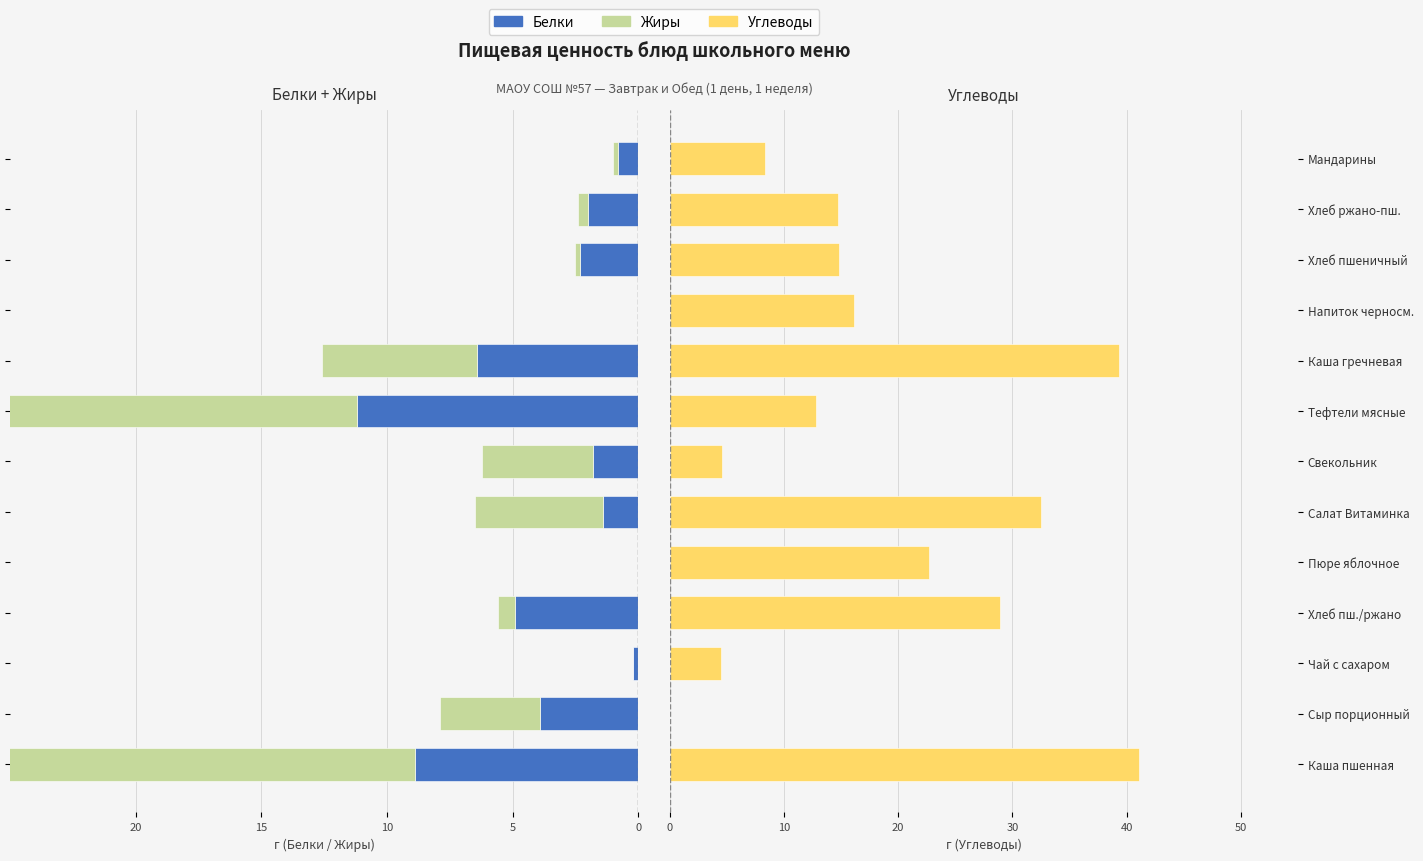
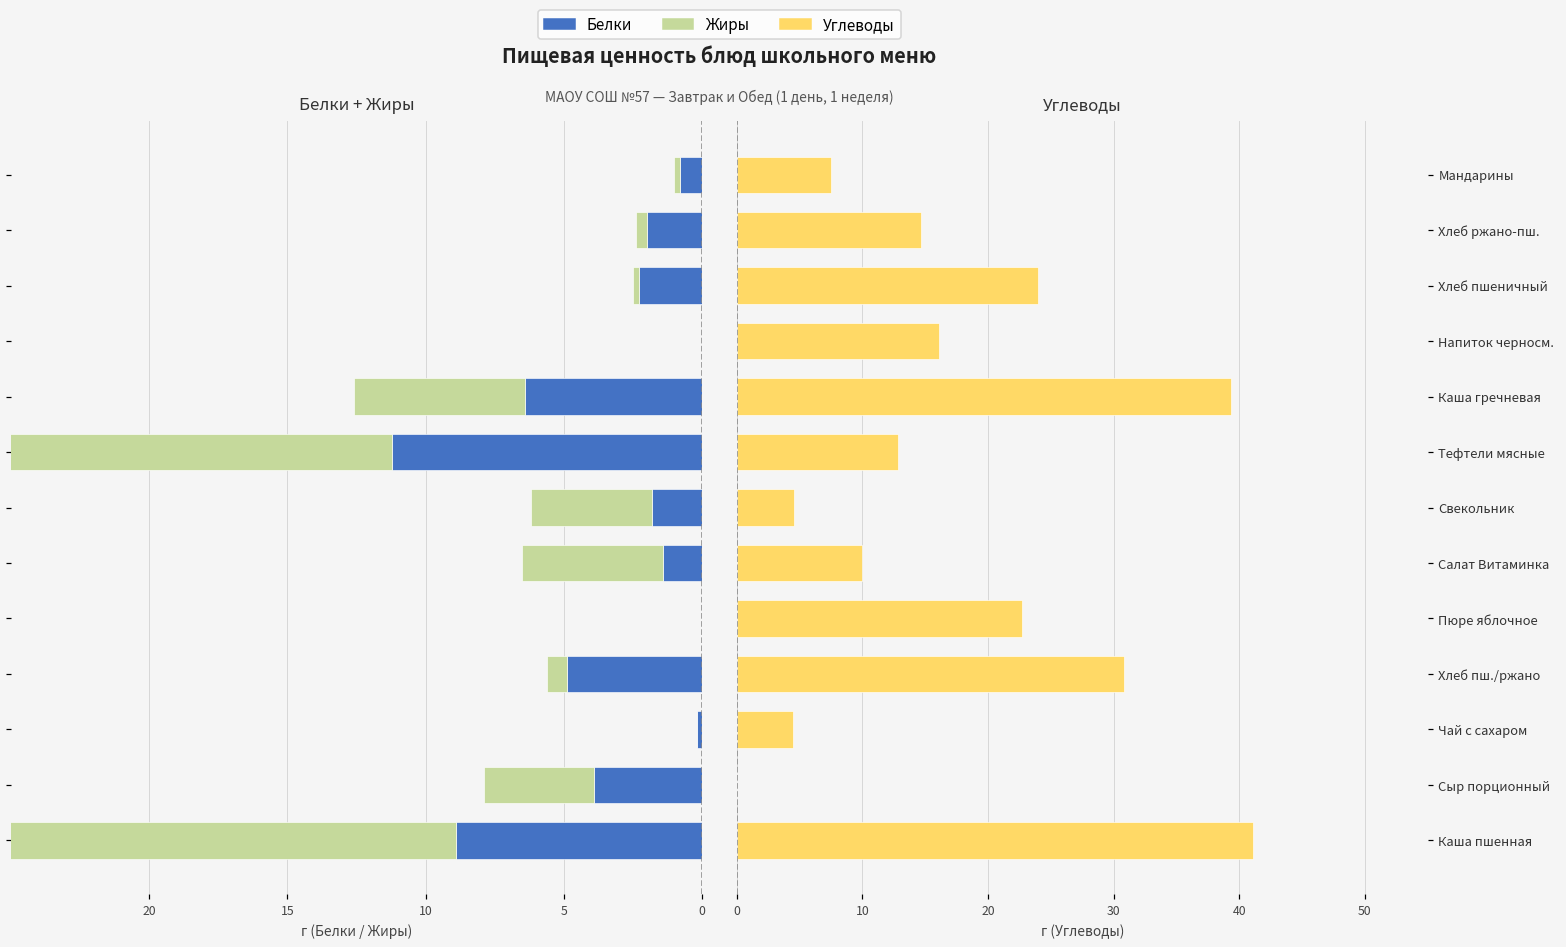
  {
    "Углеводы": {
-     "Мандарины": 8.3,
+     "Мандарины": 7.5,
      "Хлеб ржано-пш.": 14.7,
-     "Хлеб пшеничный": 14.8,
+     "Хлеб пшеничный": 24.0,
      "Напиток черносм.": 16.1,
      "Каша гречневая": 39.3,
      "Тефтели мясные": 12.8,
      "Свекольник": 4.6,
-     "Салат Витаминка": 32.5,
+     "Салат Витаминка": 10.0,
      "Пюре яблочное": 22.7,
-     "Хлеб пш./ржано": 28.9,
+     "Хлеб пш./ржано": 30.8,
      "Чай с сахаром": 4.5,
      "Сыр порционный": 0.0,
      "Каша пшенная": 41.1
    }
  }
